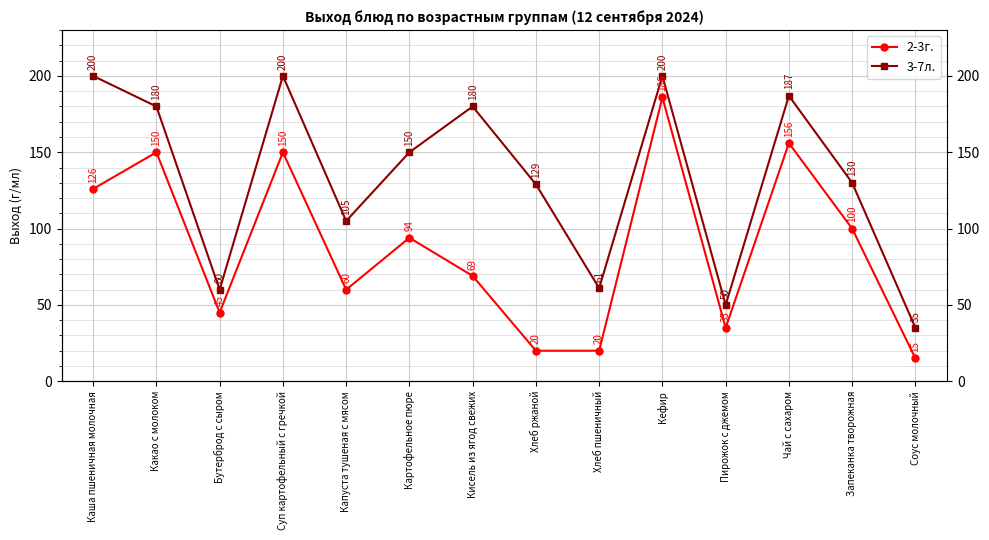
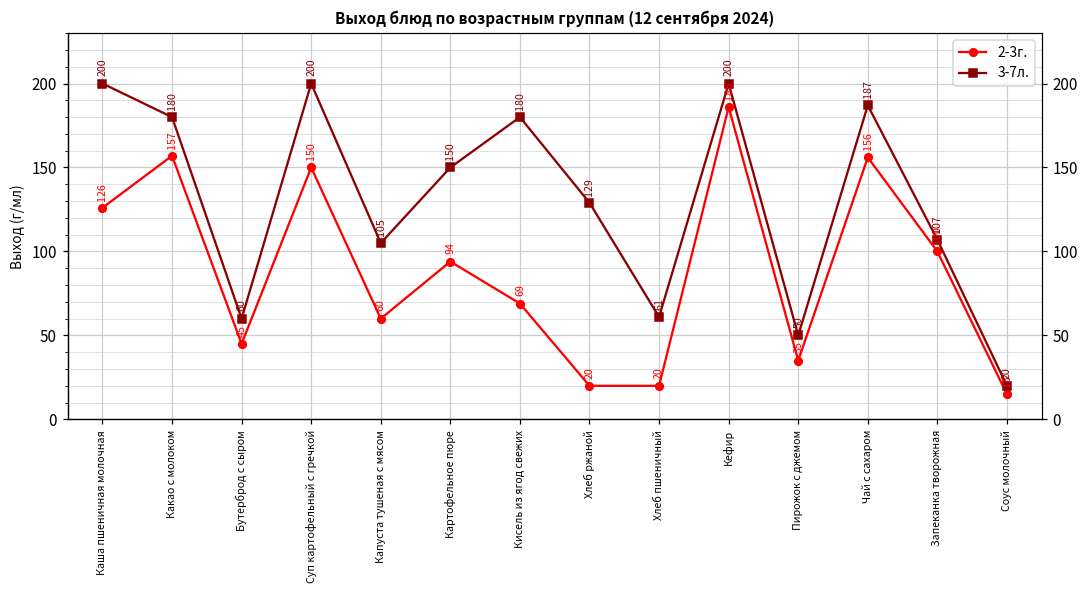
  {
    "2-3г.": {
      "Каша пшеничная молочная": 126,
-     "Какао с молоком": 150,
+     "Какао с молоком": 157,
      "Бутерброд с сыром": 45,
      "Суп картофельный с гречкой": 150,
      "Капуста тушеная с мясом": 60,
      "Картофельное пюре": 94,
      "Кисель из ягод свежих": 69,
      "Хлеб ржаной": 20,
      "Хлеб пшеничный": 20,
      "Пирожок с джемом": 35,
      "Чай с сахаром": 156,
      "Запеканка творожная": 100,
      "Соус молочный": 15
    },
    "3-7л.": {
      "Каша пшеничная молочная": 200,
      "Какао с молоком": 180,
      "Бутерброд с сыром": 60,
      "Суп картофельный с гречкой": 200,
      "Капуста тушеная с мясом": 105,
      "Картофельное пюре": 150,
      "Кисель из ягод свежих": 180,
      "Хлеб ржаной": 129,
      "Хлеб пшеничный": 61,
      "Кефир": 200,
      "Пирожок с джемом": 50,
      "Чай с сахаром": 187,
-     "Запеканка творожная": 130,
-     "Соус молочный": 35
+     "Запеканка творожная": 107,
+     "Соус молочный": 20
    }
  }
